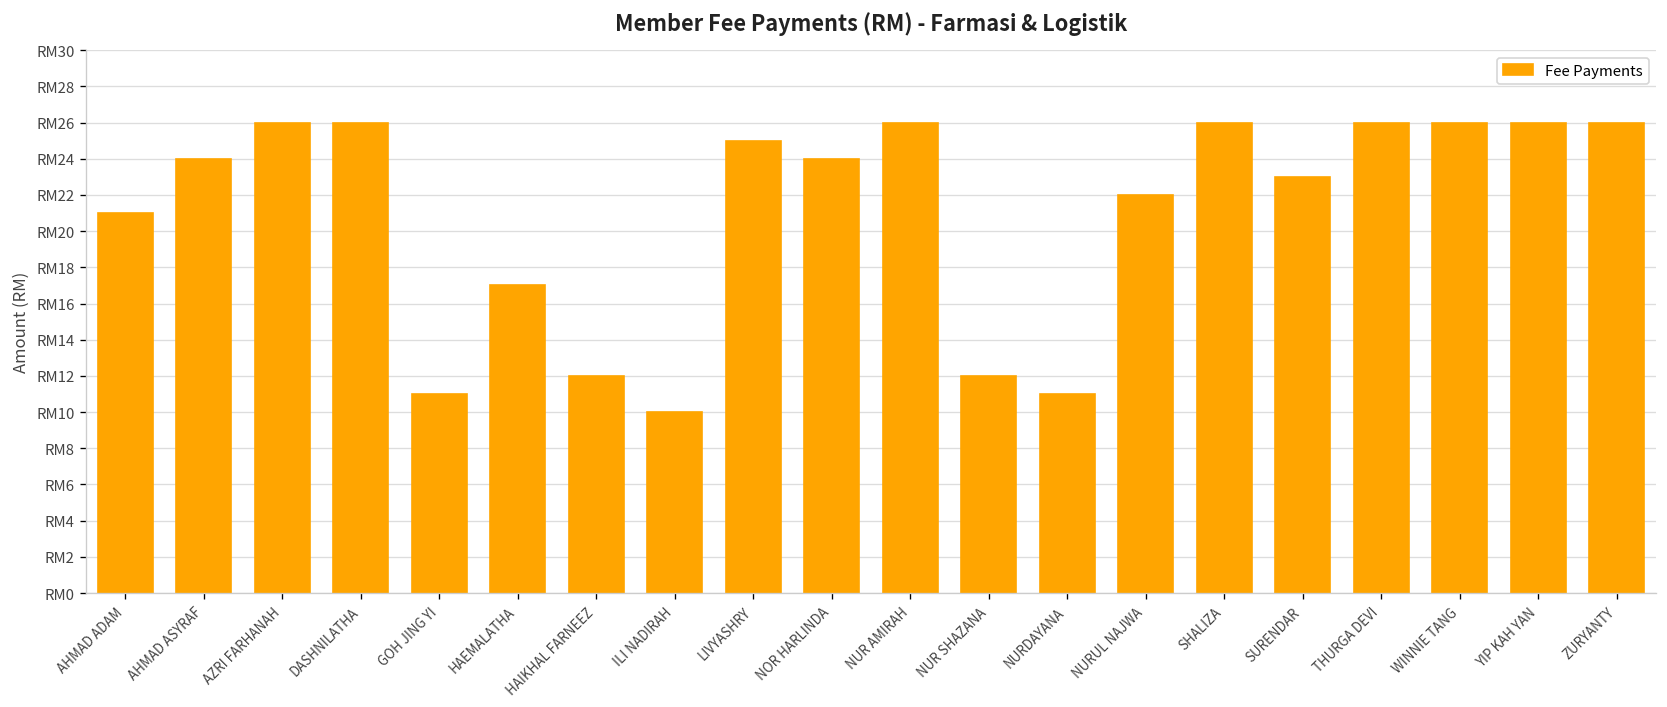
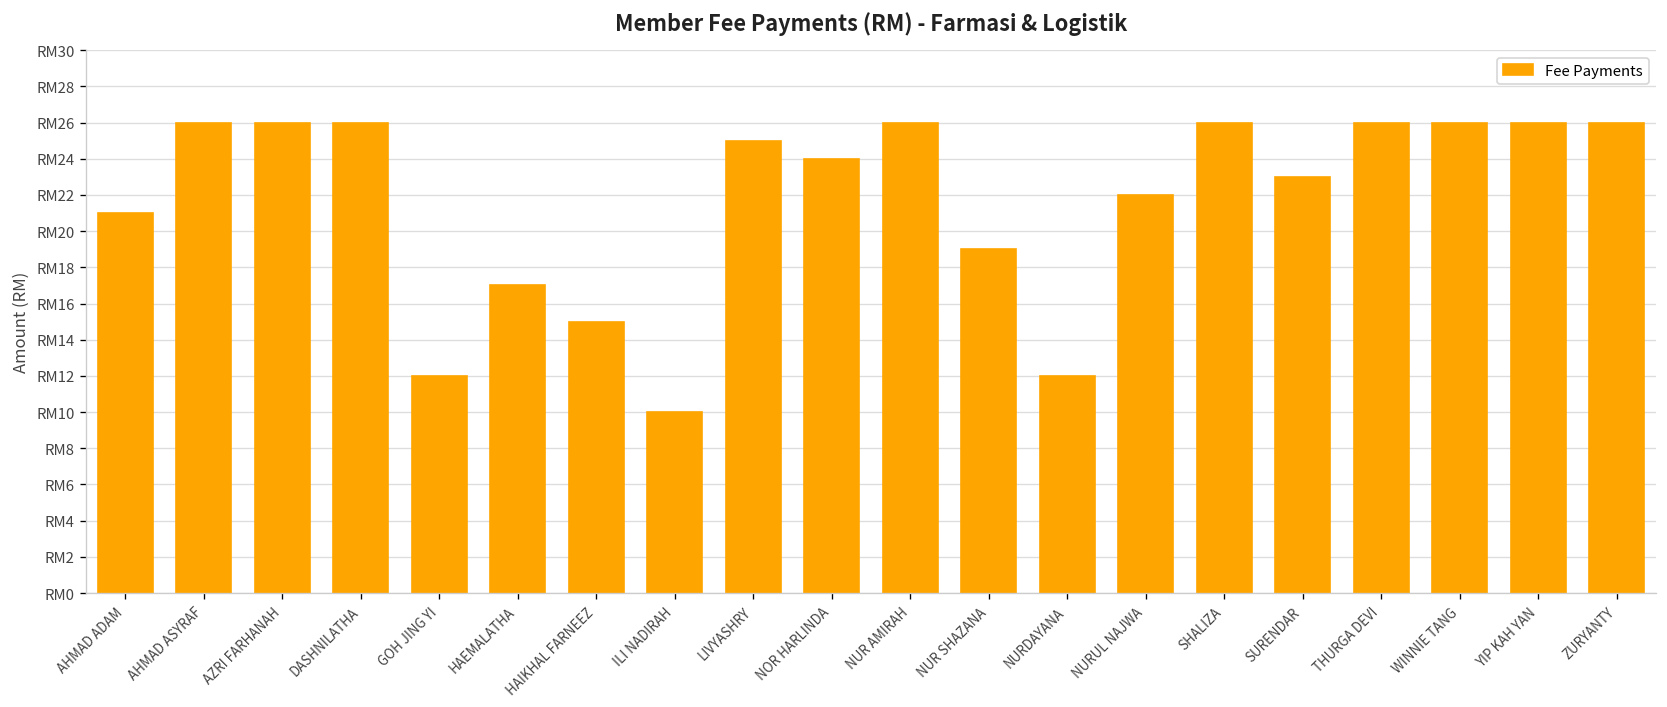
  {
    "AHMAD ADAM": "RM21",
-   "AHMAD ASYRAF": "RM24",
+   "AHMAD ASYRAF": "RM26",
    "AZRI FARHANAH": "RM26",
    "DASHNILATHA": "RM26",
-   "GOH JING YI": "RM11",
+   "GOH JING YI": "RM12",
    "HAEMALATHA": "RM17",
-   "HAIKHAL FARNEEZ": "RM12",
+   "HAIKHAL FARNEEZ": "RM15",
    "ILI NADIRAH": "RM10",
    "LIVYASHRY": "RM25",
    "NOR HARLINDA": "RM24",
    "NUR AMIRAH": "RM26",
-   "NUR SHAZANA": "RM12",
-   "NURDAYANA": "RM11",
+   "NUR SHAZANA": "RM19",
+   "NURDAYANA": "RM12",
    "NURUL NAJWA": "RM22",
    "SHALIZA": "RM26",
    "SURENDAR": "RM23",
    "THURGA DEVI": "RM26",
    "WINNIE TANG": "RM26",
    "YIP KAH YAN": "RM26",
    "ZURYANTY": "RM26"
  }
